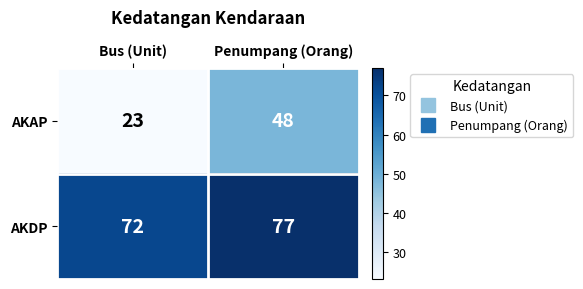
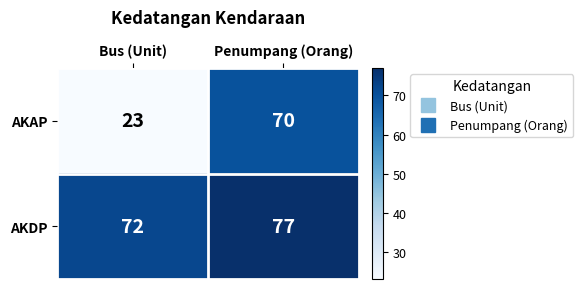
  {
    "AKAP": {
      "Bus (Unit)": 23,
-     "Penumpang (Orang)": 48
+     "Penumpang (Orang)": 70
    },
    "AKDP": {
      "Bus (Unit)": 72,
      "Penumpang (Orang)": 77
    }
  }
